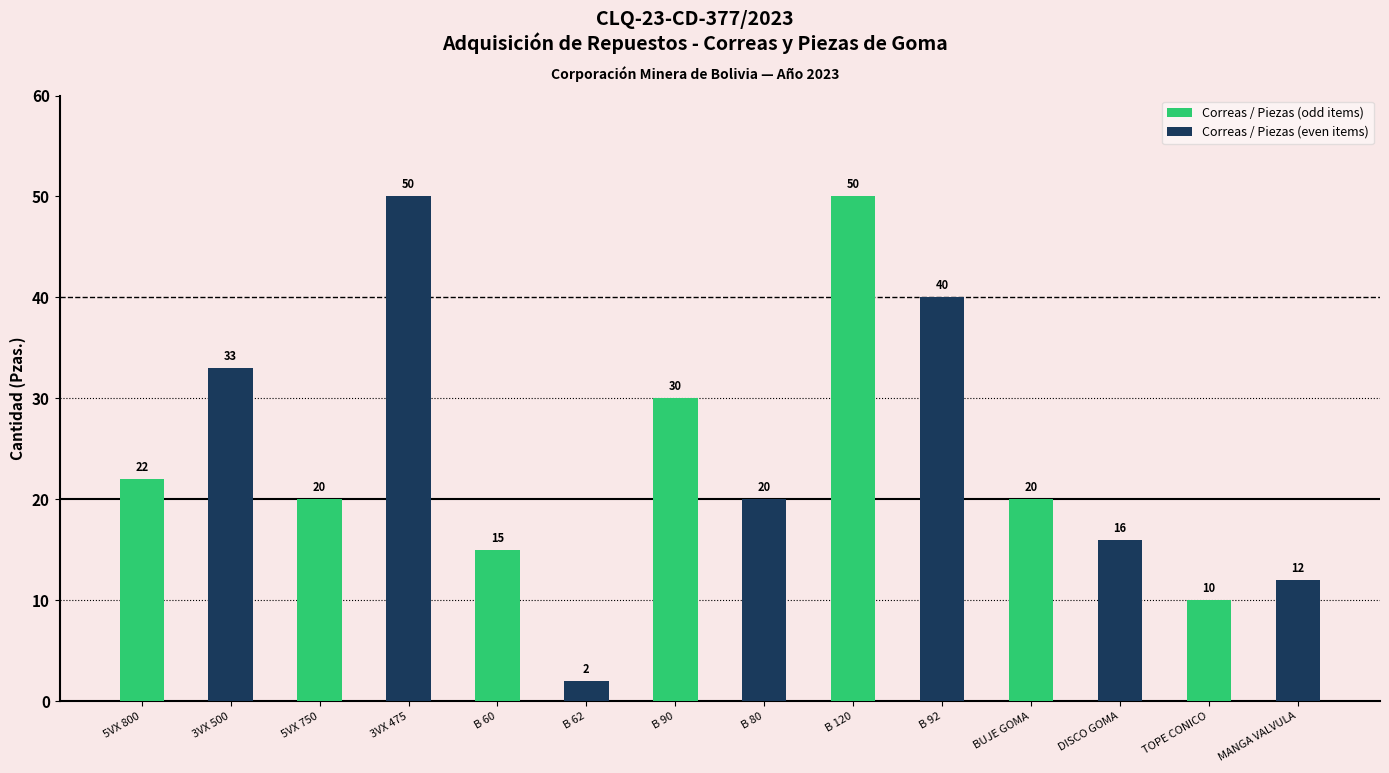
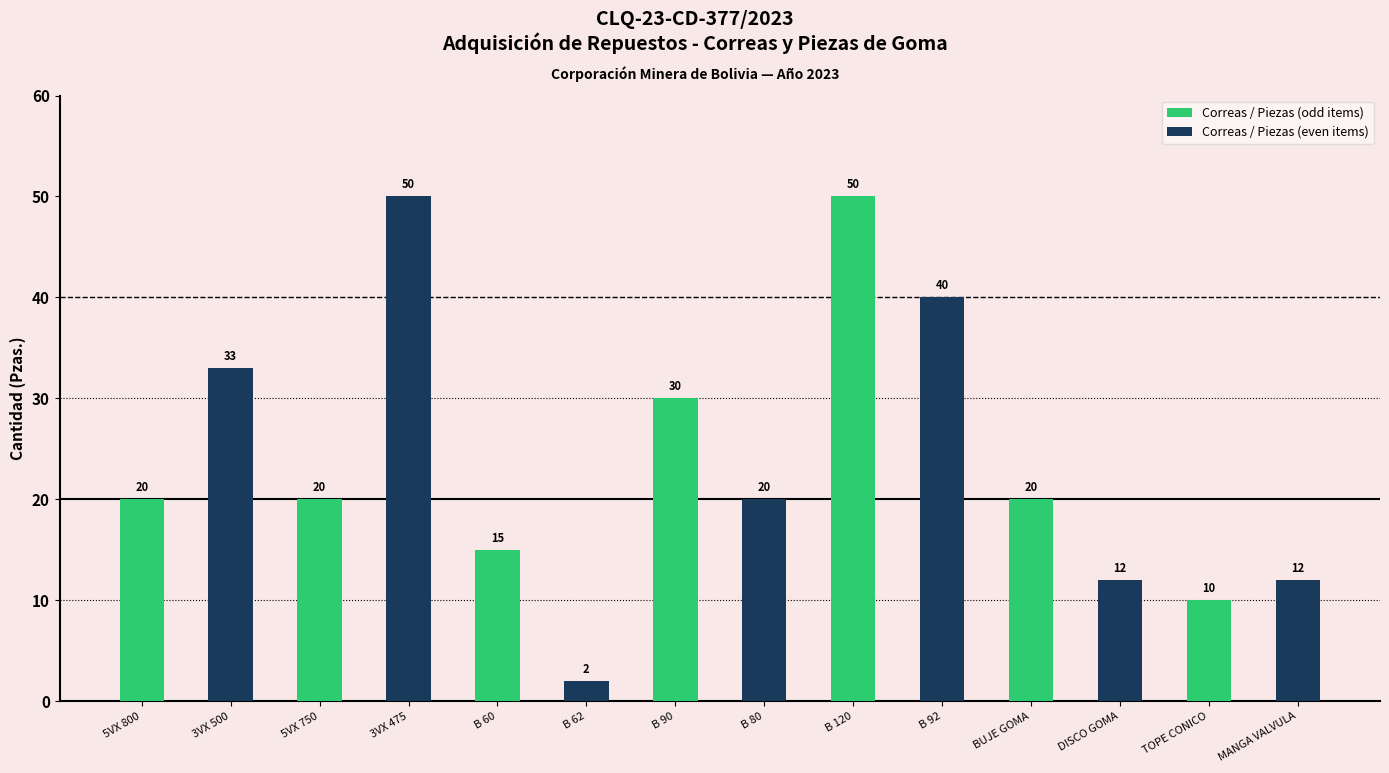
  {
    "Correas / Piezas (odd items)": {
-     "5VX 800": 22,
+     "5VX 800": 20,
      "5VX 750": 20,
      "B 60": 15,
      "B 90": 30,
      "B 120": 50,
      "BUJE GOMA": 20,
      "TOPE CONICO": 10
    },
    "Correas / Piezas (even items)": {
      "3VX 500": 33,
      "3VX 475": 50,
      "B 62": 2,
      "B 80": 20,
      "B 92": 40,
-     "DISCO GOMA": 16,
+     "DISCO GOMA": 12,
      "MANGA VALVULA": 12
    }
  }
